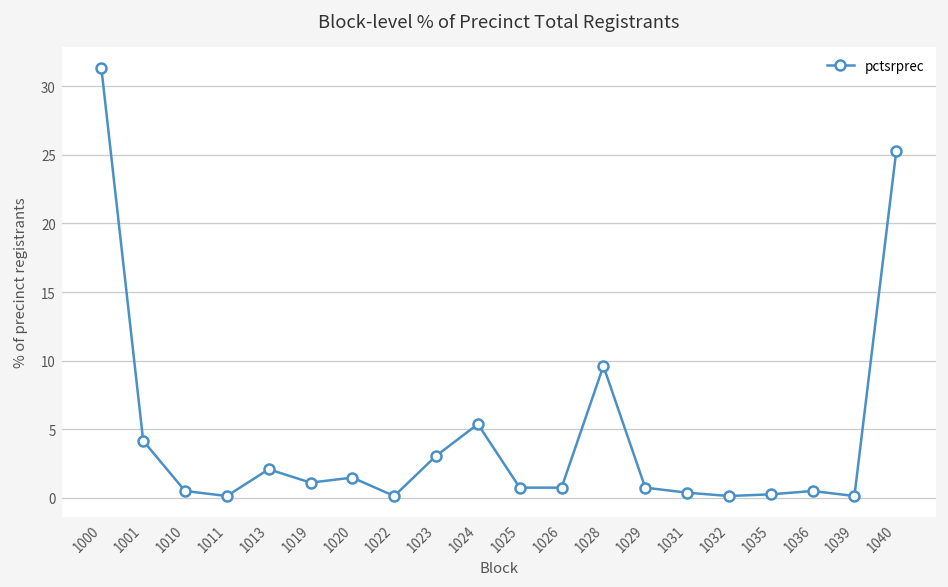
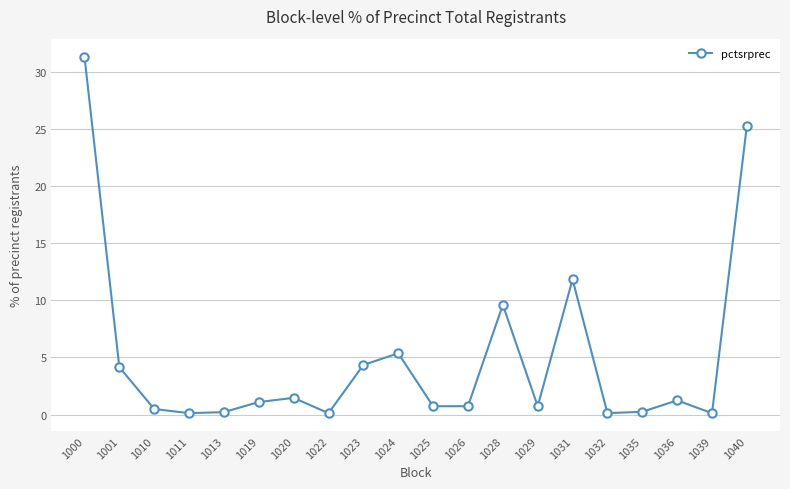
  {
    "1000": 31.3,
    "1001": 4.2,
    "1010": 0.5,
    "1011": 0.1,
-   "1013": 2.1,
+   "1013": 0.2,
    "1019": 1.1,
    "1020": 1.5,
    "1022": 0.1,
-   "1023": 3.0,
+   "1023": 4.3,
    "1024": 5.4,
    "1025": 0.7,
    "1026": 0.7,
    "1028": 9.6,
    "1029": 0.7,
-   "1031": 0.4,
+   "1031": 11.8,
    "1032": 0.1,
    "1035": 0.2,
-   "1036": 0.5,
+   "1036": 1.2,
    "1039": 0.1,
    "1040": 25.3
  }
